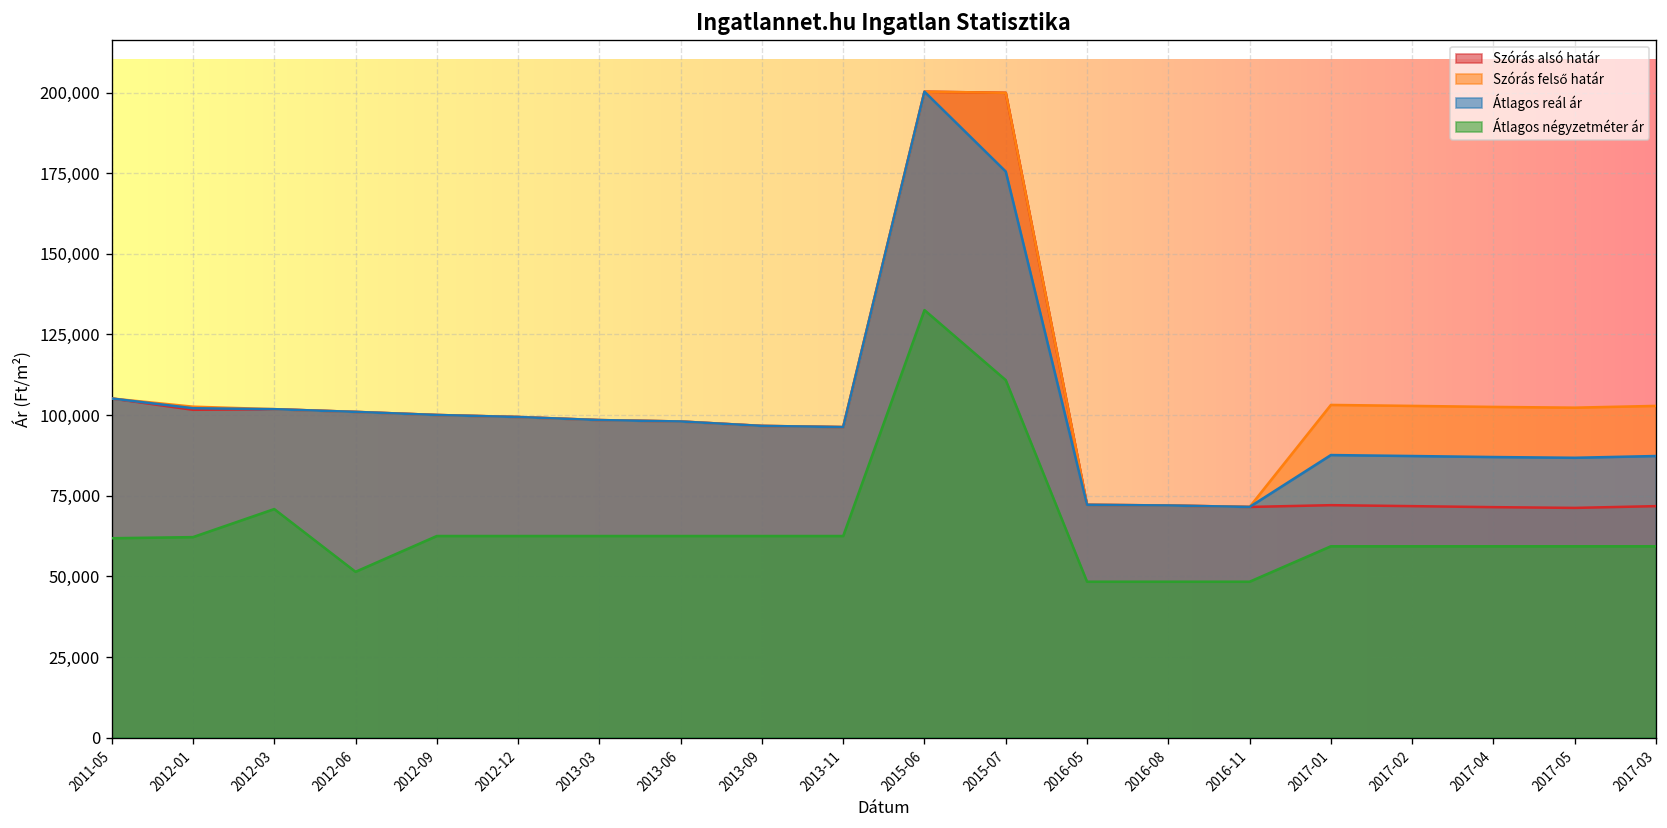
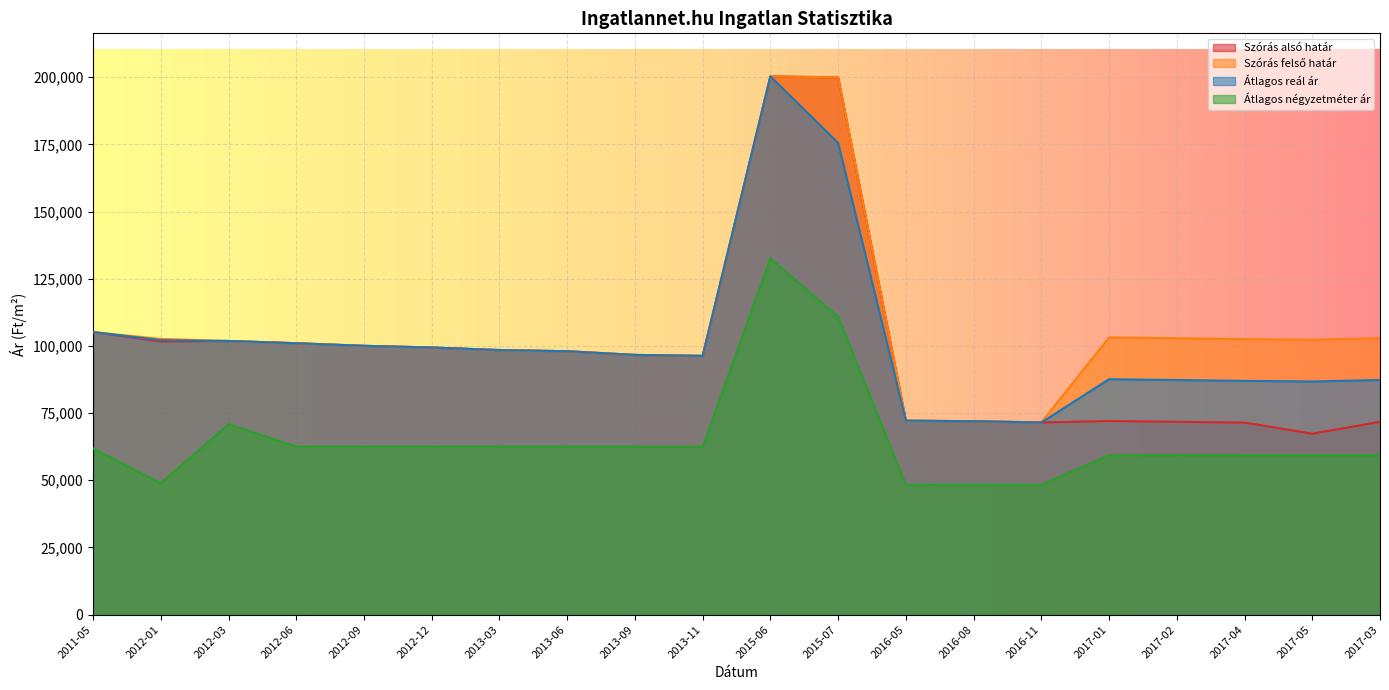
  {
    "Szórás alsó határ": {
      "2017-01": "72,000",
      "2017-02": "72,000",
      "2017-04": "71,000",
-     "2017-05": "71,000",
+     "2017-05": "67,000",
      "2017-03": "72,000"
    },
    "Szórás felső határ": {
      "2017-01": "103,000",
      "2017-02": "103,000",
      "2017-04": "103,000",
      "2017-05": "102,000",
      "2017-03": "103,000"
    },
    "Átlagos reál ár": {
      "2015-07": "176,000",
      "2017-01": "88,000",
      "2017-02": "87,000",
      "2017-04": "87,000",
      "2017-05": "87,000",
      "2017-03": "87,000"
    },
    "Átlagos négyzetméter ár": {
      "2011-05": "62,000",
-     "2012-01": "62,000",
+     "2012-01": "49,000",
      "2012-03": "71,000",
-     "2012-06": "51,000",
+     "2012-06": "63,000",
      "2012-09": "63,000",
      "2012-12": "63,000",
      "2013-03": "63,000",
      "2013-06": "63,000",
      "2013-09": "63,000",
      "2013-11": "63,000",
      "2015-06": "133,000",
      "2015-07": "111,000",
      "2016-05": "48,000",
      "2016-08": "48,000",
      "2016-11": "48,000",
      "2017-01": "59,000",
      "2017-02": "59,000",
      "2017-04": "59,000",
      "2017-05": "59,000",
      "2017-03": "59,000"
    }
  }
